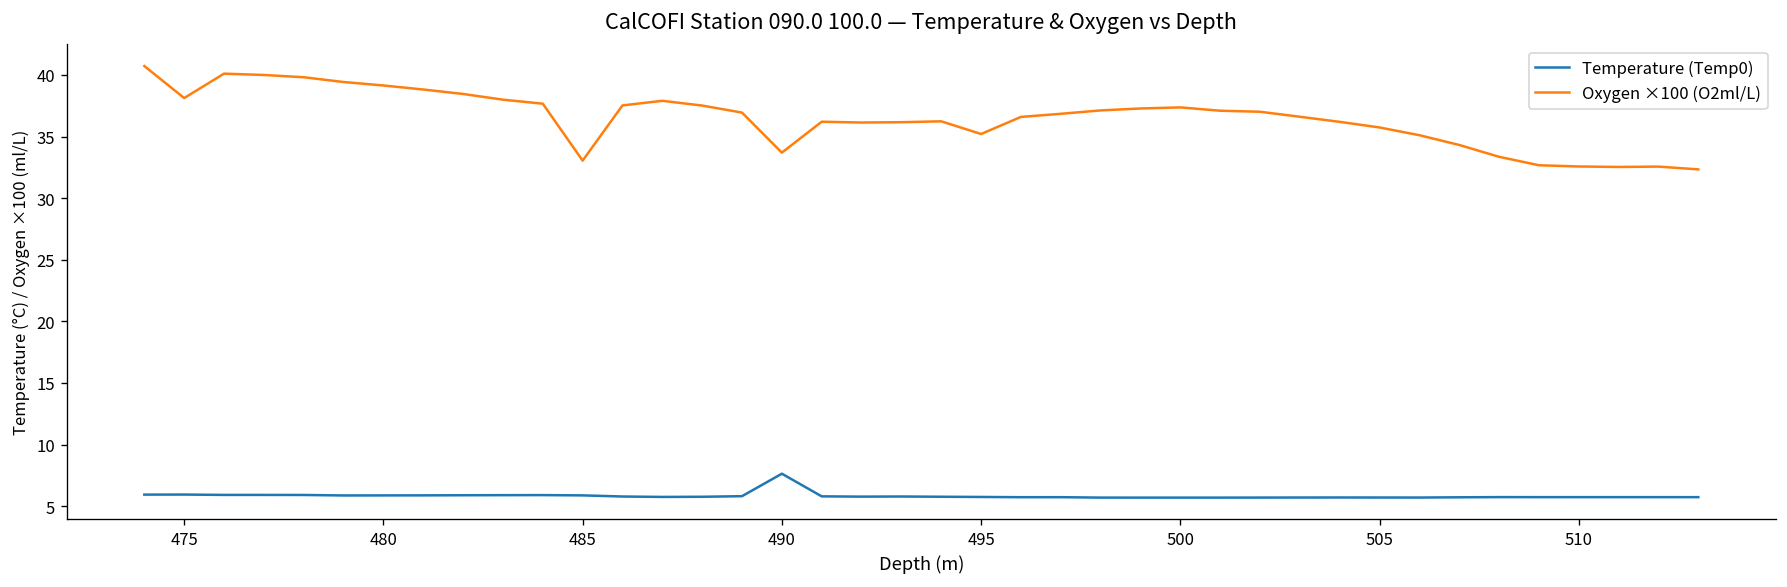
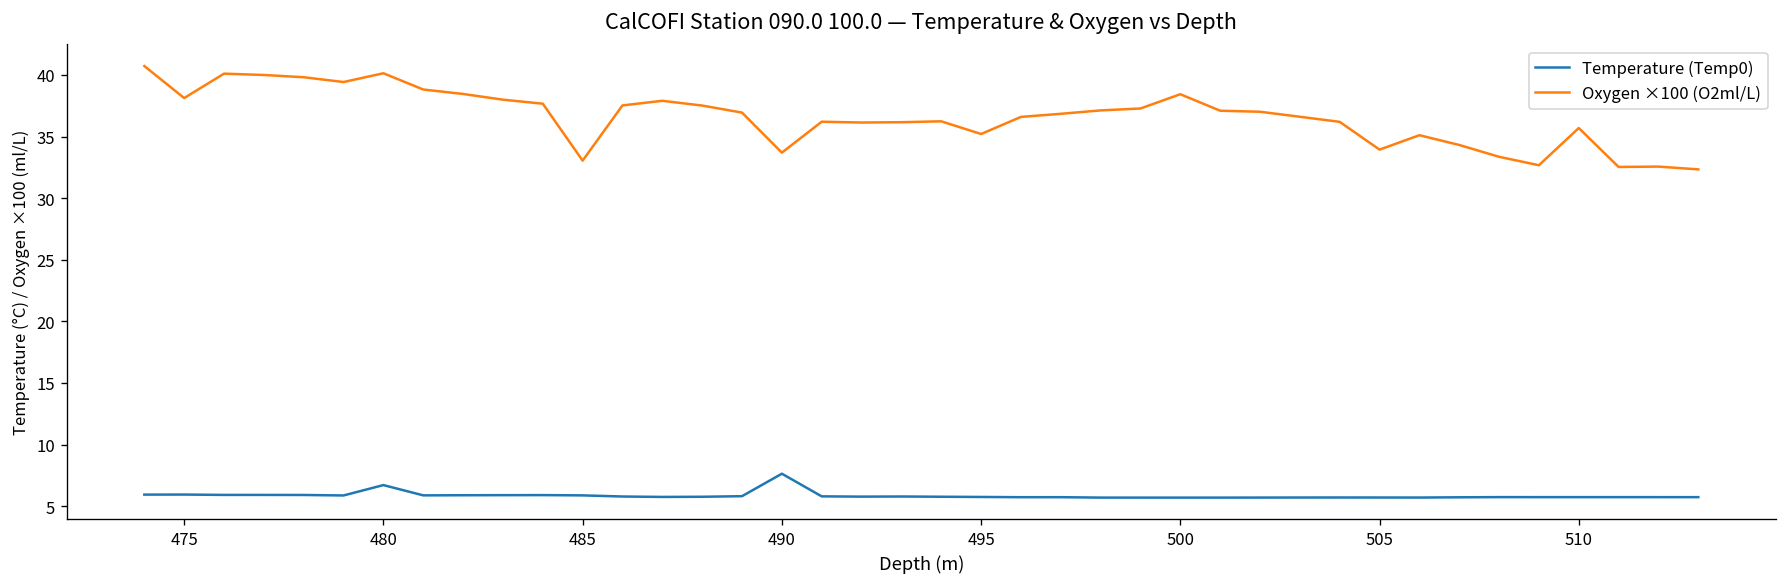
  {
    "Temperature (Temp0)": {
      "475": 5.9,
-     "480": 5.9,
+     "480": 6.7,
      "485": 5.9,
      "490": 7.6,
      "495": 5.7,
      "500": 5.7,
      "505": 5.7,
      "510": 5.7
    },
    "Oxygen ×100 (O2ml/L)": {
      "475": 38.1,
-     "480": 39.1,
+     "480": 40.1,
      "485": 33.0,
      "490": 33.7,
      "495": 35.2,
-     "500": 37.4,
-     "505": 35.7,
-     "510": 32.6
+     "500": 38.4,
+     "505": 33.9,
+     "510": 35.7
    }
  }
